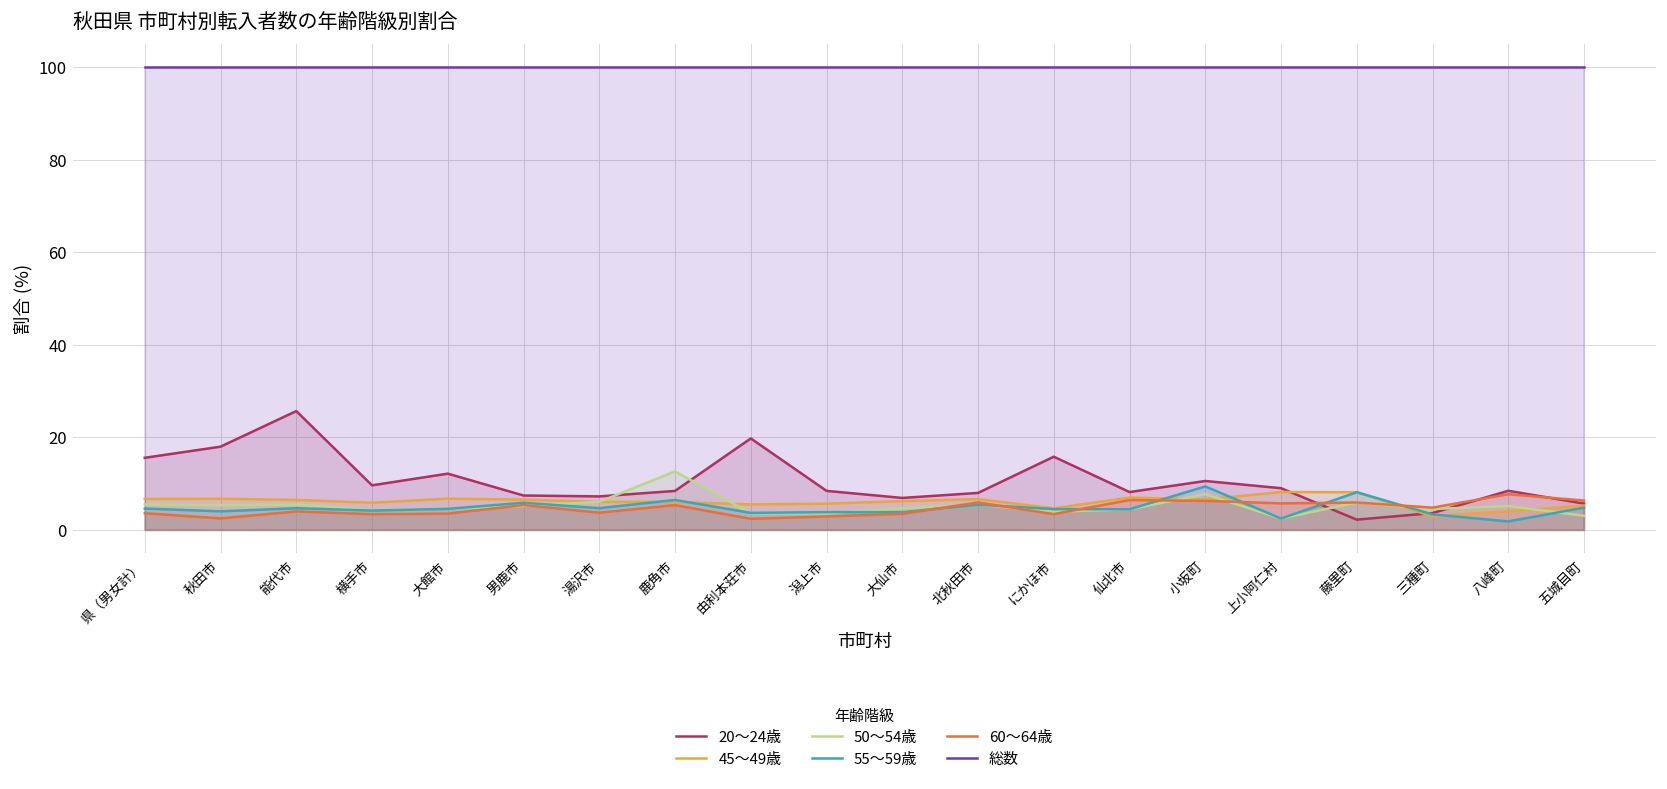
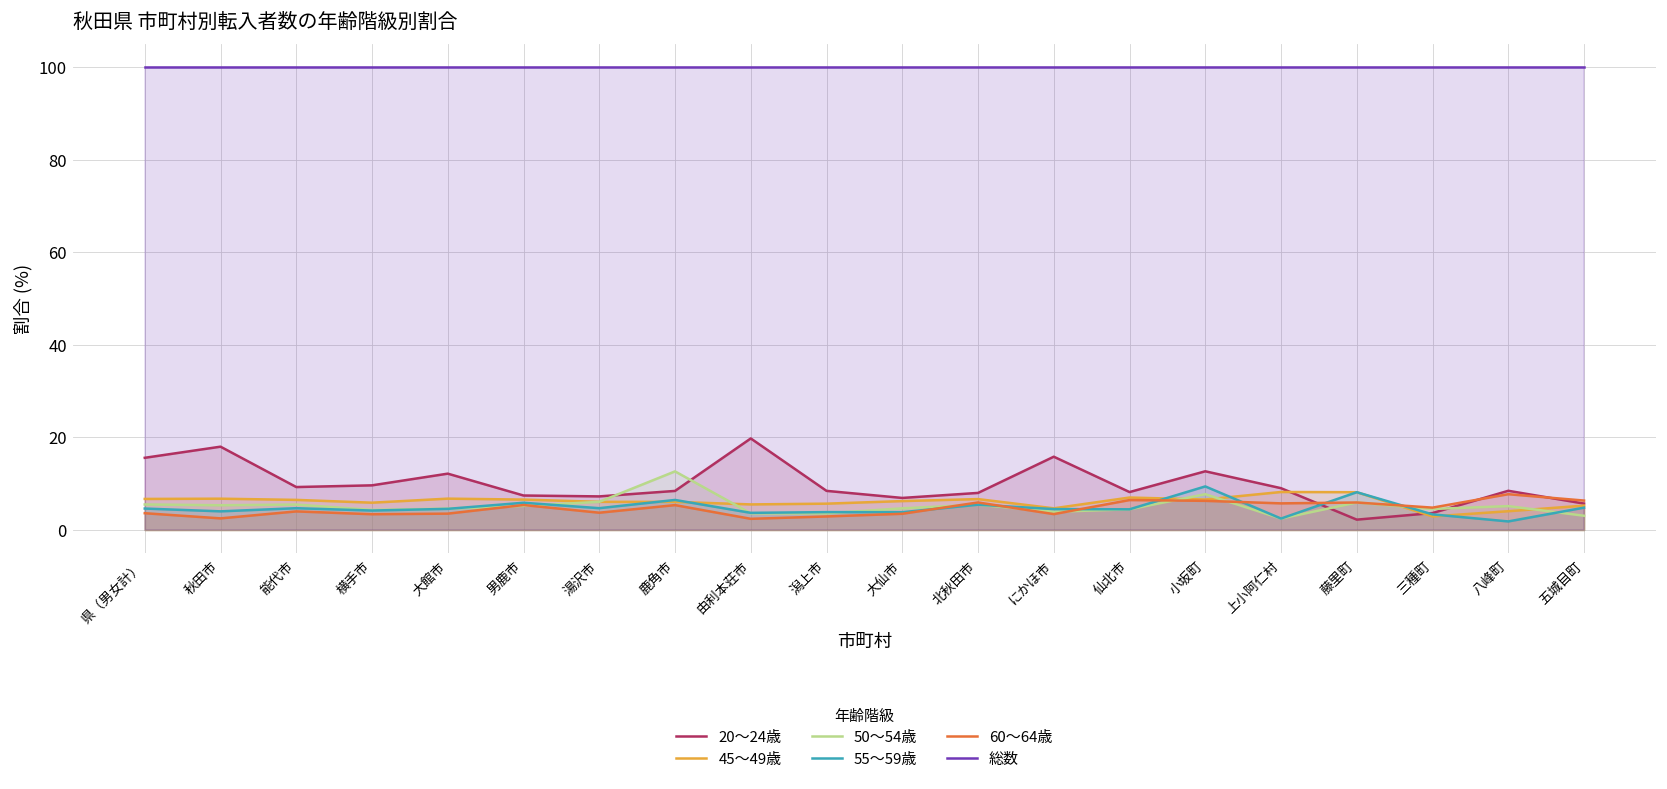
  {
    "20～24歳": {
      "県（男女計）": 16,
      "秋田市": 18,
-     "能代市": 26,
+     "能代市": 9,
      "横手市": 10,
      "大館市": 12,
      "男鹿市": 7,
      "湯沢市": 7,
      "鹿角市": 8,
      "由利本荘市": 20,
      "潟上市": 8,
      "大仙市": 7,
      "北秋田市": 8,
      "にかほ市": 16,
      "仙北市": 8,
-     "小坂町": 11,
+     "小坂町": 13,
      "上小阿仁村": 9,
      "藤里町": 2,
      "八峰町": 8
    },
    "50～54歳": {
      "県（男女計）": 5,
      "秋田市": 5,
      "能代市": 5,
      "鹿角市": 13,
      "大仙市": 5,
      "小坂町": 8,
      "八峰町": 5,
      "五城目町": 3
    },
    "55～59歳": {
      "県（男女計）": 5,
      "秋田市": 4,
      "能代市": 5,
      "湯沢市": 5,
      "小坂町": 9,
      "八峰町": 2
    },
    "総数": {
      "県（男女計）": 100,
      "秋田市": 100,
      "能代市": 100,
      "横手市": 100,
      "大館市": 100,
      "男鹿市": 100,
      "湯沢市": 100,
      "鹿角市": 100,
      "由利本荘市": 100,
      "潟上市": 100,
      "大仙市": 100,
      "北秋田市": 100,
      "にかほ市": 100,
      "仙北市": 100,
      "小坂町": 100,
      "上小阿仁村": 100,
      "藤里町": 100,
      "三種町": 100,
      "八峰町": 100,
      "五城目町": 100
    }
  }
